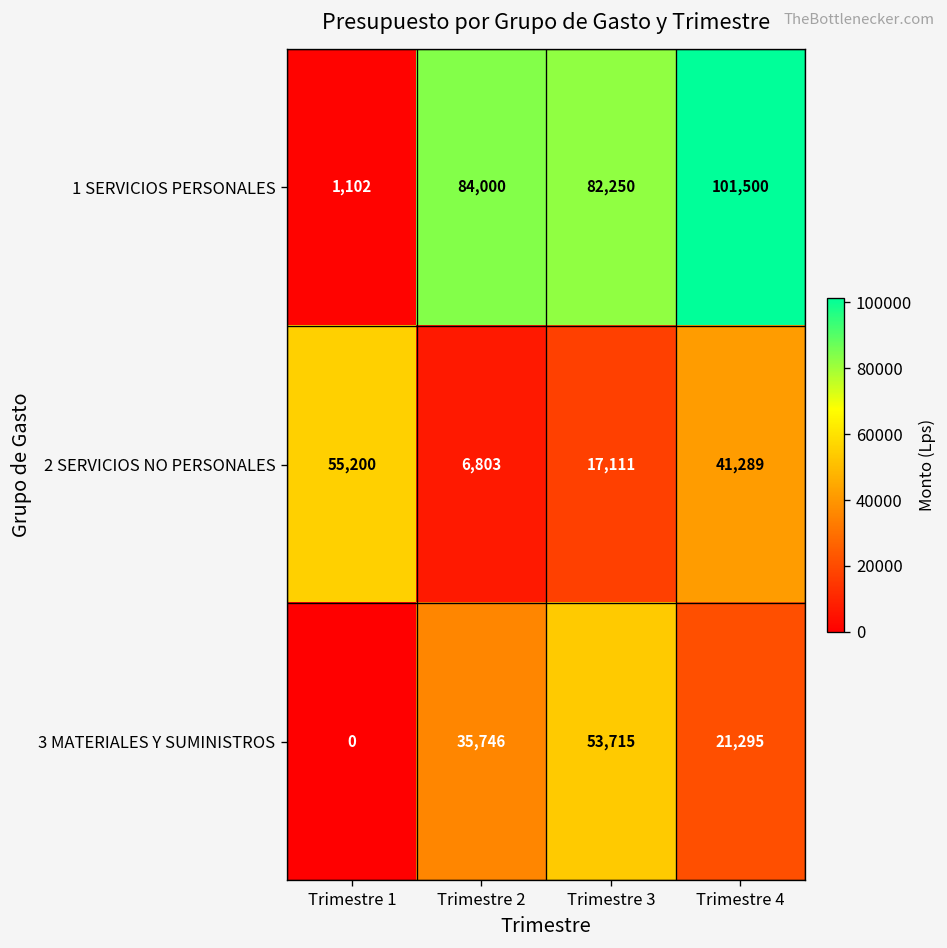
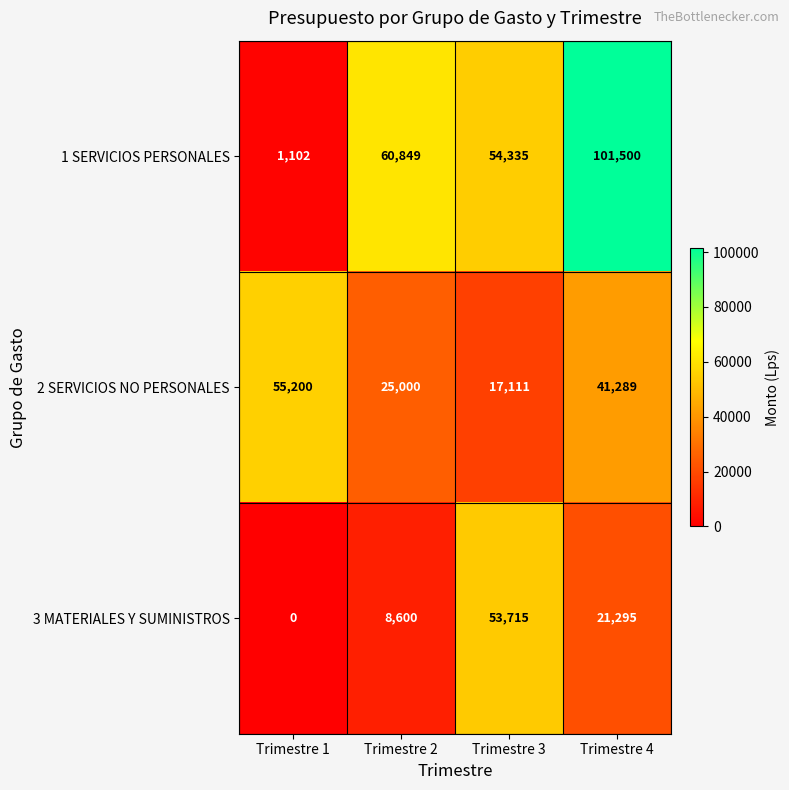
  {
    "1 SERVICIOS PERSONALES": {
      "Trimestre 1": "1,102",
-     "Trimestre 2": "84,000",
-     "Trimestre 3": "82,250",
+     "Trimestre 2": "60,849",
+     "Trimestre 3": "54,335",
      "Trimestre 4": "101,500"
    },
    "2 SERVICIOS NO PERSONALES": {
      "Trimestre 1": "55,200",
-     "Trimestre 2": "6,803",
+     "Trimestre 2": "25,000",
      "Trimestre 3": "17,111",
      "Trimestre 4": "41,289"
    },
    "3 MATERIALES Y SUMINISTROS": {
      "Trimestre 1": "0",
-     "Trimestre 2": "35,746",
+     "Trimestre 2": "8,600",
      "Trimestre 3": "53,715",
      "Trimestre 4": "21,295"
    }
  }
